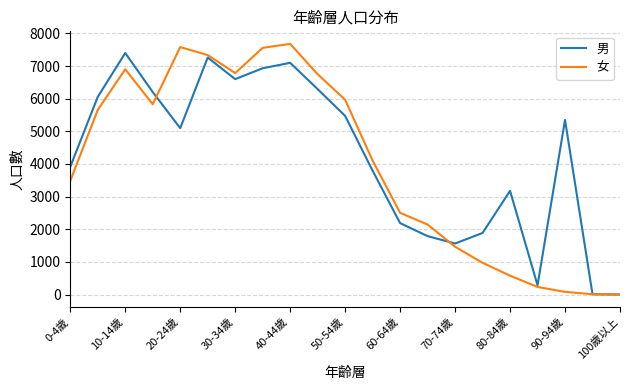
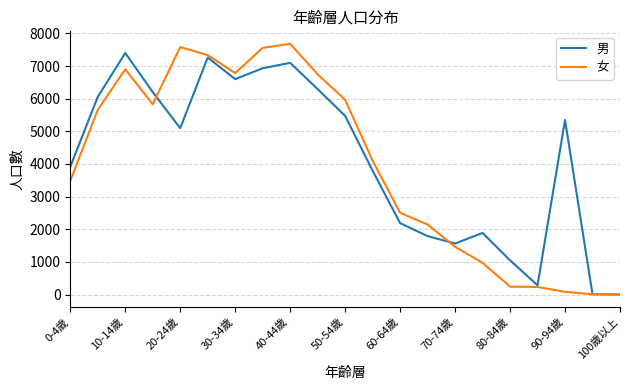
  {
    "男": {
      "0-4歲": 3900,
      "10-14歲": 7400,
      "20-24歲": 5100,
      "30-34歲": 6600,
      "40-44歲": 7100,
      "50-54歲": 5500,
      "60-64歲": 2200,
      "70-74歲": 1600,
-     "80-84歲": 3200,
+     "80-84歲": 1000,
      "90-94歲": 5300
    },
    "女": {
      "0-4歲": 3500,
      "10-14歲": 6900,
      "20-24歲": 7600,
      "30-34歲": 6800,
      "40-44歲": 7700,
      "50-54歲": 6000,
      "60-64歲": 2500,
      "70-74歲": 1500,
-     "80-84歲": 600,
+     "80-84歲": 200,
      "90-94歲": 100
    }
  }
